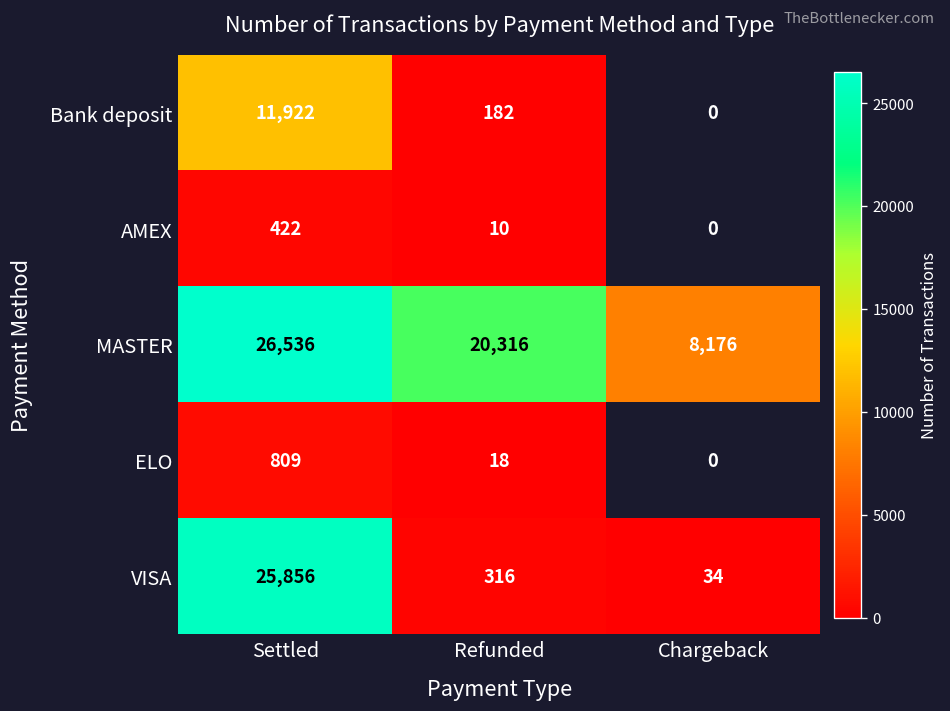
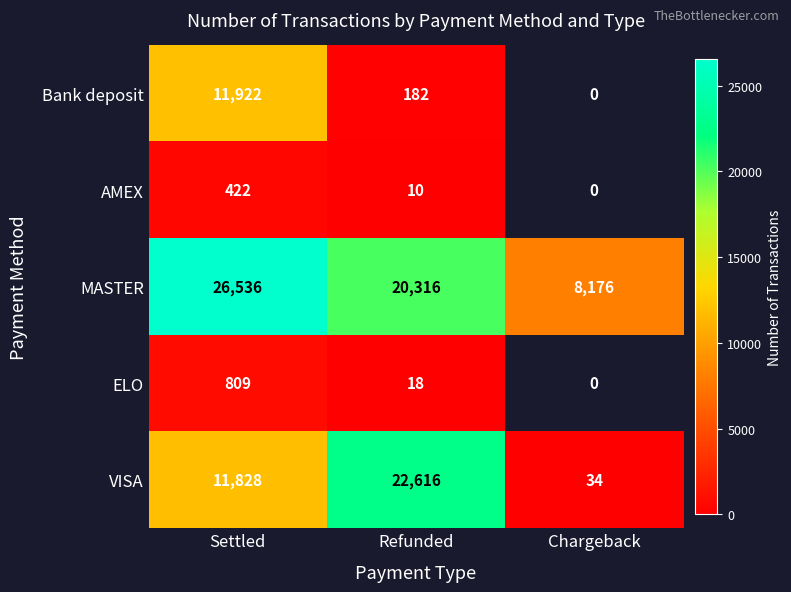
  {
    "Bank deposit": {
      "Settled": "11,922",
      "Refunded": "182"
    },
    "AMEX": {
      "Settled": "422",
      "Refunded": "10"
    },
    "MASTER": {
      "Settled": "26,536",
      "Refunded": "20,316",
      "Chargeback": "8,176"
    },
    "ELO": {
      "Settled": "809",
      "Refunded": "18"
    },
    "VISA": {
-     "Settled": "25,856",
-     "Refunded": "316",
+     "Settled": "11,828",
+     "Refunded": "22,616",
      "Chargeback": "34"
    }
  }
